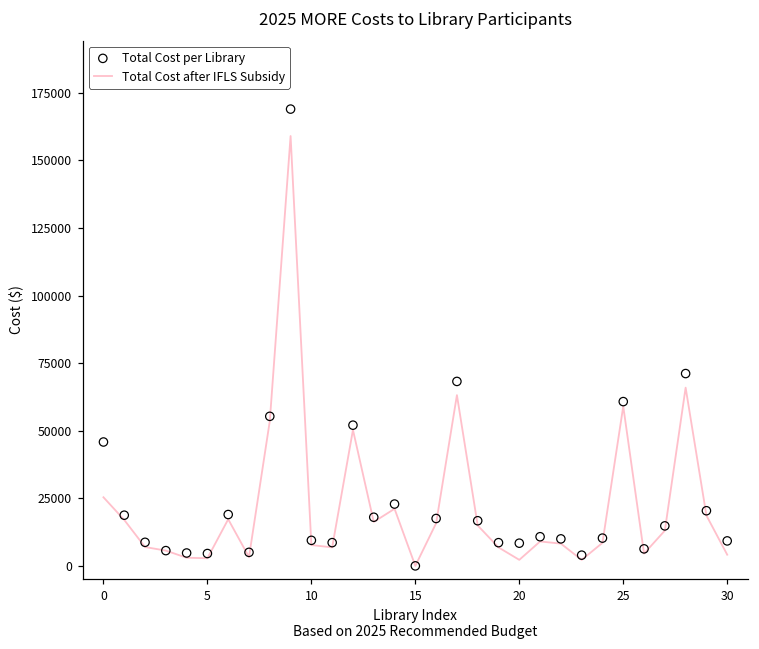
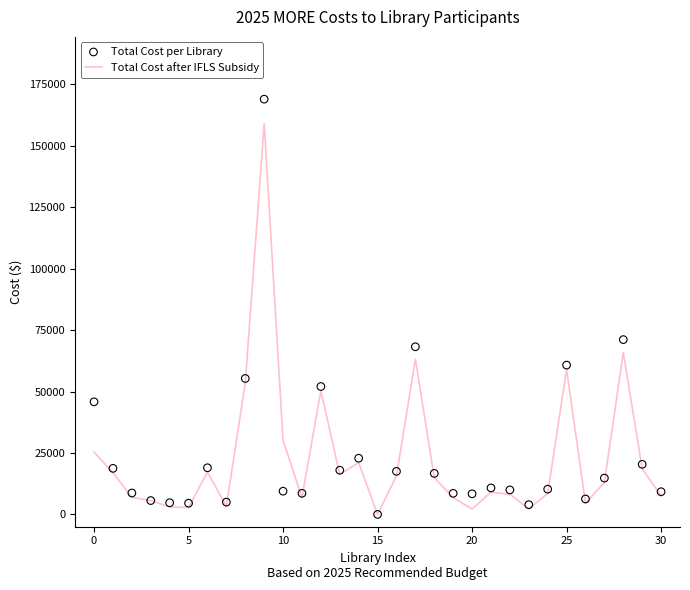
  {
    "Total Cost after IFLS Subsidy": {
      "0": 25000,
      "5": 3000,
-     "10": 8000,
+     "10": 30000,
      "20": 2000,
      "25": 59000,
-     "30": 4000
+     "30": 7000
    }
  }
